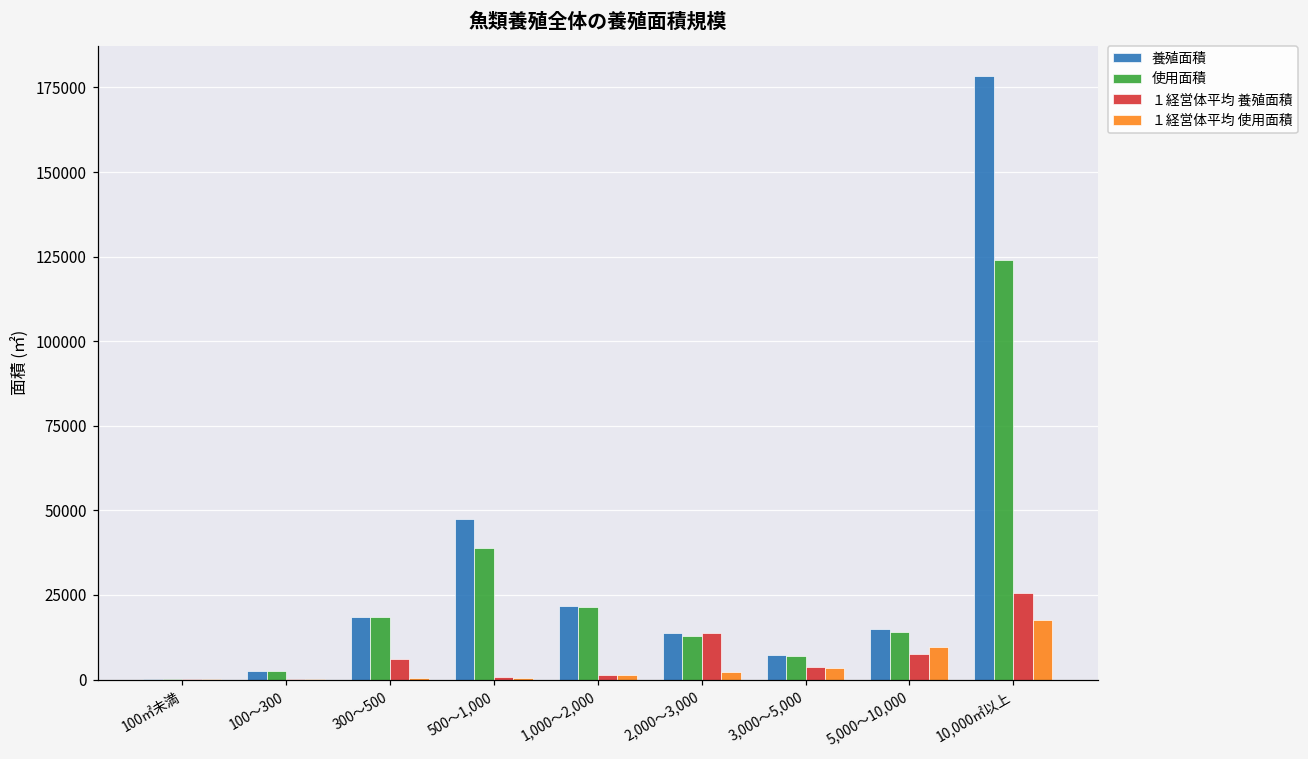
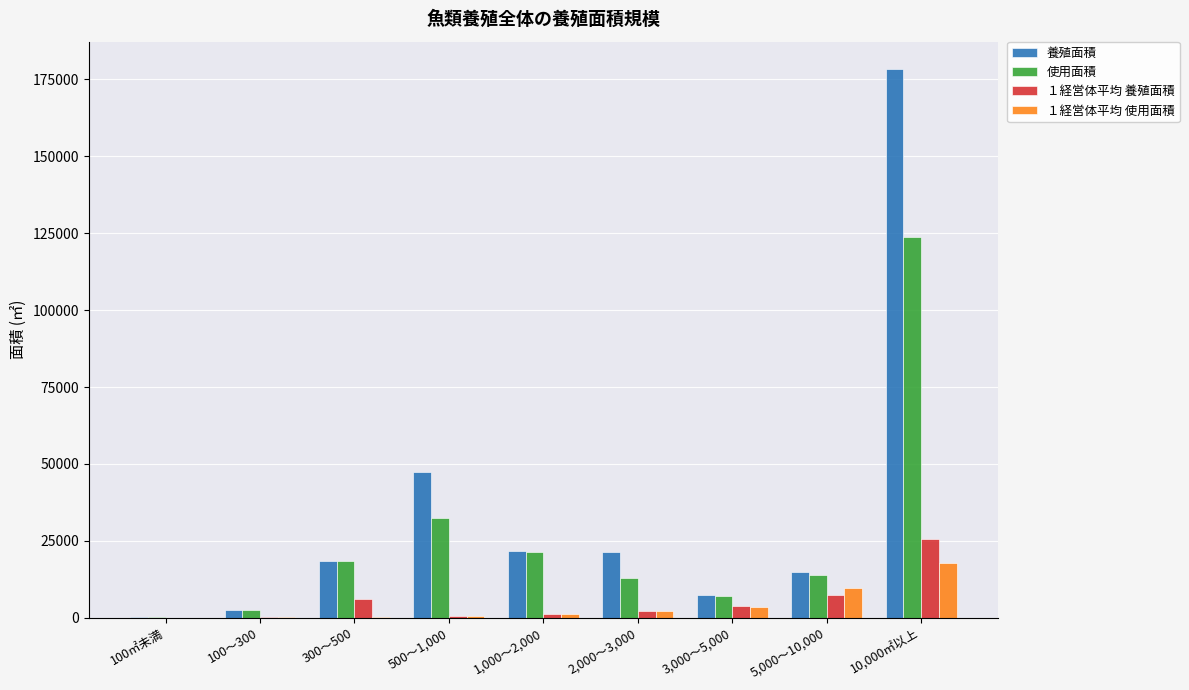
  {
    "養殖面積": {
      "100～300": 3000,
      "300～500": 19000,
      "500～1,000": 47000,
      "1,000～2,000": 22000,
-     "2,000～3,000": 14000,
+     "2,000～3,000": 22000,
      "3,000～5,000": 7000,
      "5,000～10,000": 15000,
      "10,000㎡以上": 178000
    },
    "使用面積": {
      "100～300": 3000,
      "300～500": 18000,
-     "500～1,000": 39000,
+     "500～1,000": 32000,
      "1,000～2,000": 21000,
      "2,000～3,000": 13000,
      "3,000～5,000": 7000,
      "5,000～10,000": 14000,
      "10,000㎡以上": 124000
    },
    "１経営体平均 養殖面積": {
      "300～500": 6000,
      "1,000～2,000": 1000,
-     "2,000～3,000": 14000,
+     "2,000～3,000": 2000,
      "3,000～5,000": 4000,
      "5,000～10,000": 8000,
      "10,000㎡以上": 25000
    },
    "１経営体平均 使用面積": {
      "1,000～2,000": 1000,
      "2,000～3,000": 2000,
      "3,000～5,000": 4000,
      "5,000～10,000": 10000,
      "10,000㎡以上": 18000
    }
  }
